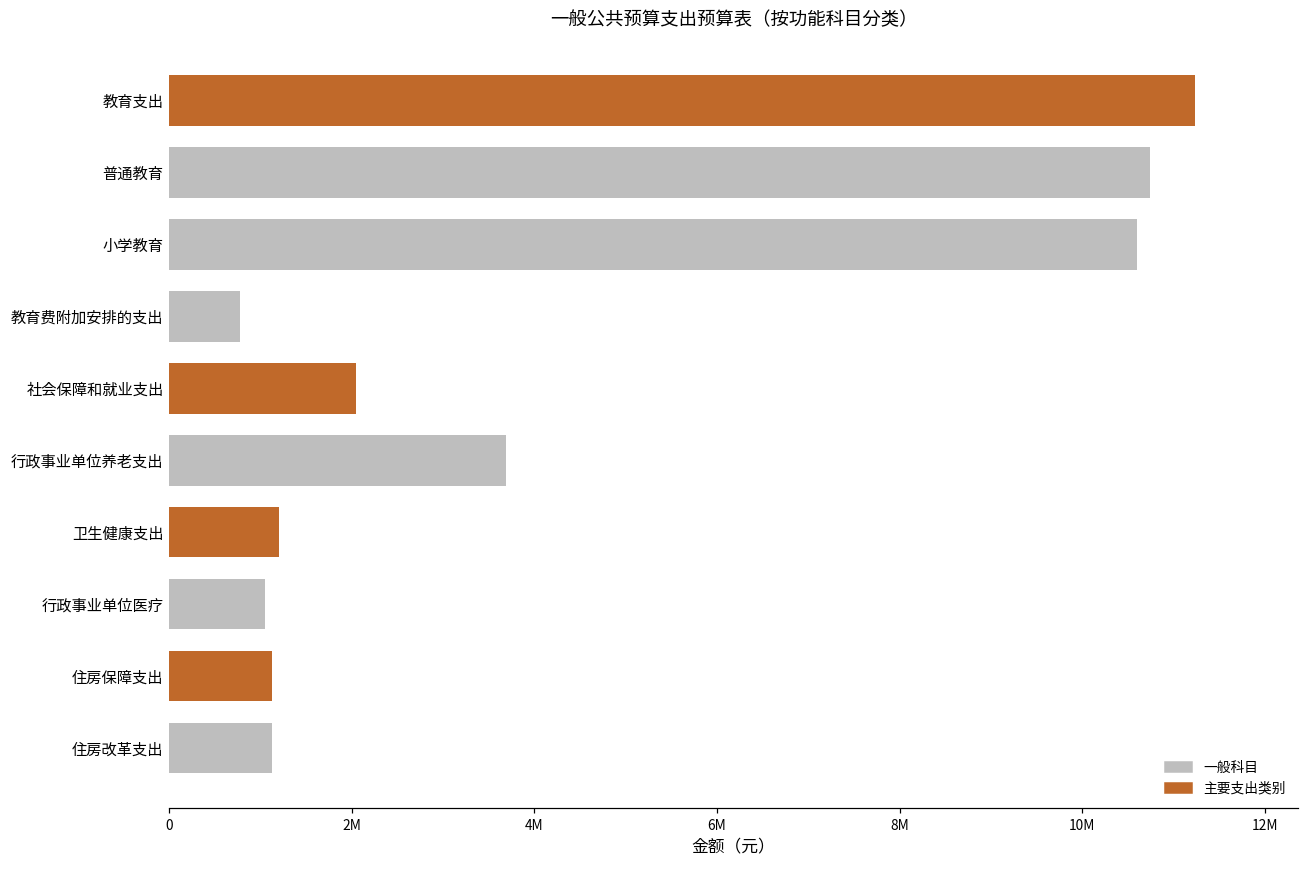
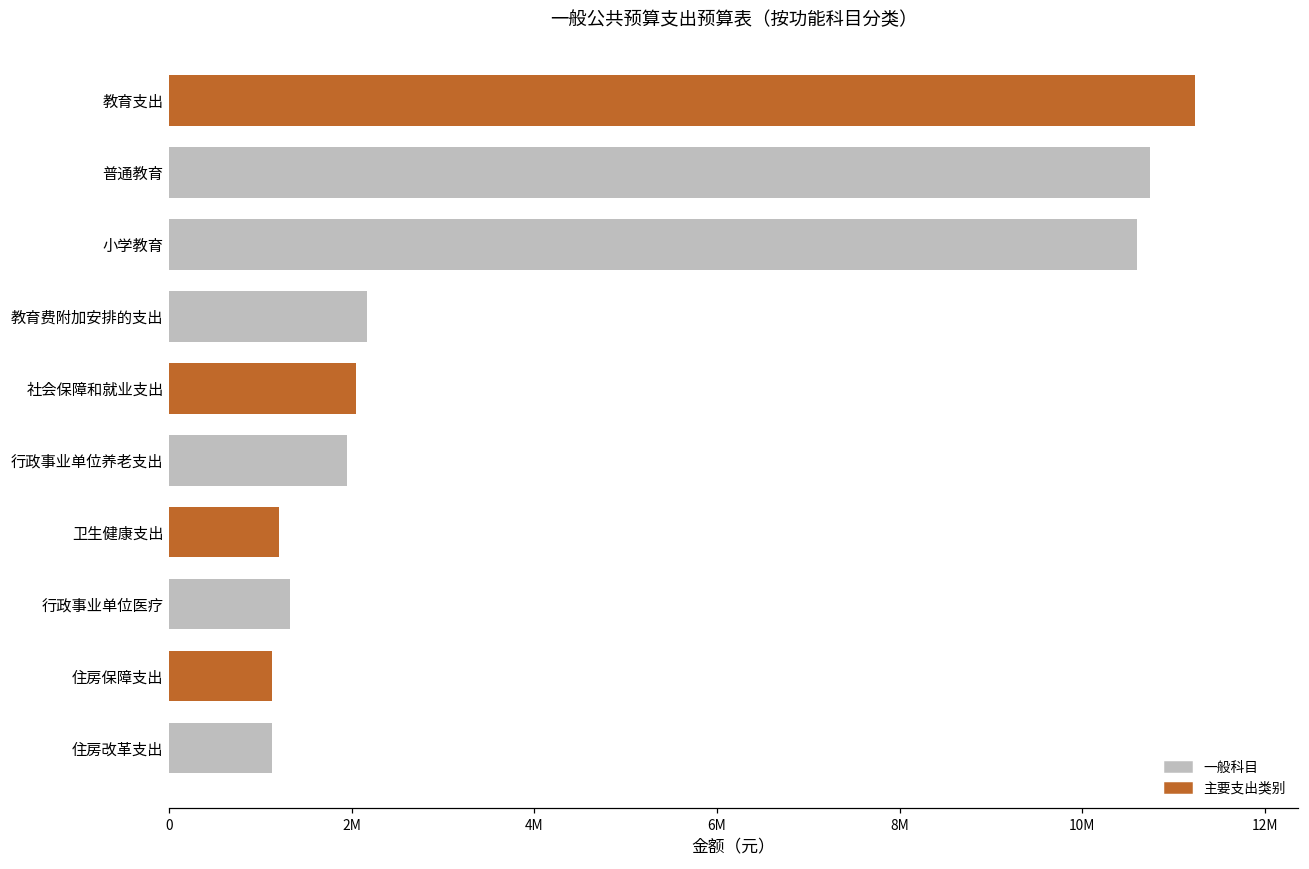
  {
    "教育支出": 11200000,
    "普通教育": 10700000,
    "小学教育": 10600000,
-   "教育费附加安排的支出": 800000,
+   "教育费附加安排的支出": 2200000,
    "社会保障和就业支出": 2000000,
-   "行政事业单位养老支出": 3700000,
+   "行政事业单位养老支出": 1900000,
    "卫生健康支出": 1200000,
-   "行政事业单位医疗": 1100000,
+   "行政事业单位医疗": 1300000,
    "住房保障支出": 1100000,
    "住房改革支出": 1100000
  }
